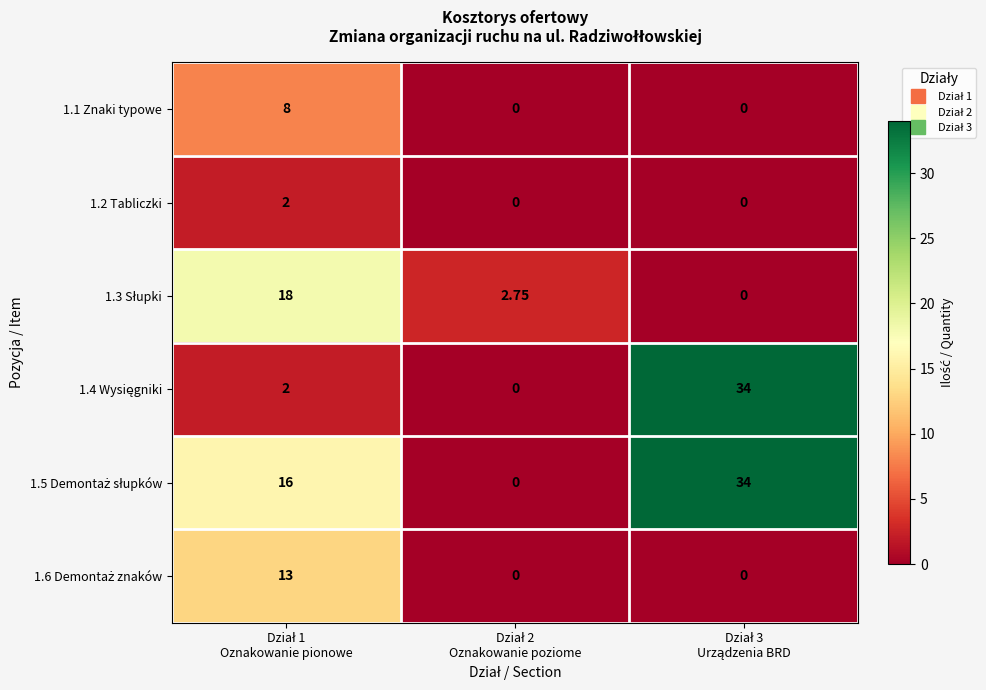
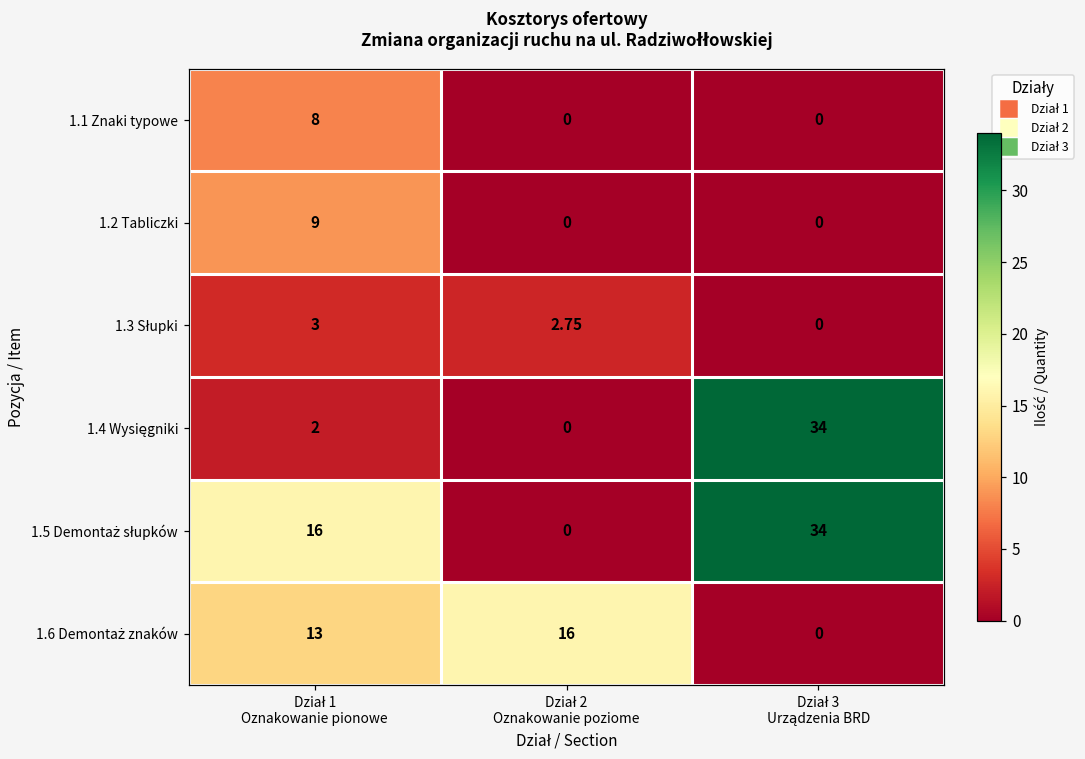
  {
    "1.1 Znaki typowe": {
      "Dział 1 Oznakowanie pionowe": 8,
      "Dział 2 Oznakowanie poziome": 0,
      "Dział 3 Urządzenia BRD": 0
    },
    "1.2 Tabliczki": {
-     "Dział 1 Oznakowanie pionowe": 2,
+     "Dział 1 Oznakowanie pionowe": 9,
      "Dział 2 Oznakowanie poziome": 0,
      "Dział 3 Urządzenia BRD": 0
    },
    "1.3 Słupki": {
-     "Dział 1 Oznakowanie pionowe": 18,
+     "Dział 1 Oznakowanie pionowe": 3,
      "Dział 2 Oznakowanie poziome": 2.75,
      "Dział 3 Urządzenia BRD": 0
    },
    "1.4 Wysięgniki": {
      "Dział 1 Oznakowanie pionowe": 2,
      "Dział 2 Oznakowanie poziome": 0,
      "Dział 3 Urządzenia BRD": 34
    },
    "1.5 Demontaż słupków": {
      "Dział 1 Oznakowanie pionowe": 16,
      "Dział 2 Oznakowanie poziome": 0,
      "Dział 3 Urządzenia BRD": 34
    },
    "1.6 Demontaż znaków": {
      "Dział 1 Oznakowanie pionowe": 13,
-     "Dział 2 Oznakowanie poziome": 0,
+     "Dział 2 Oznakowanie poziome": 16,
      "Dział 3 Urządzenia BRD": 0
    }
  }
